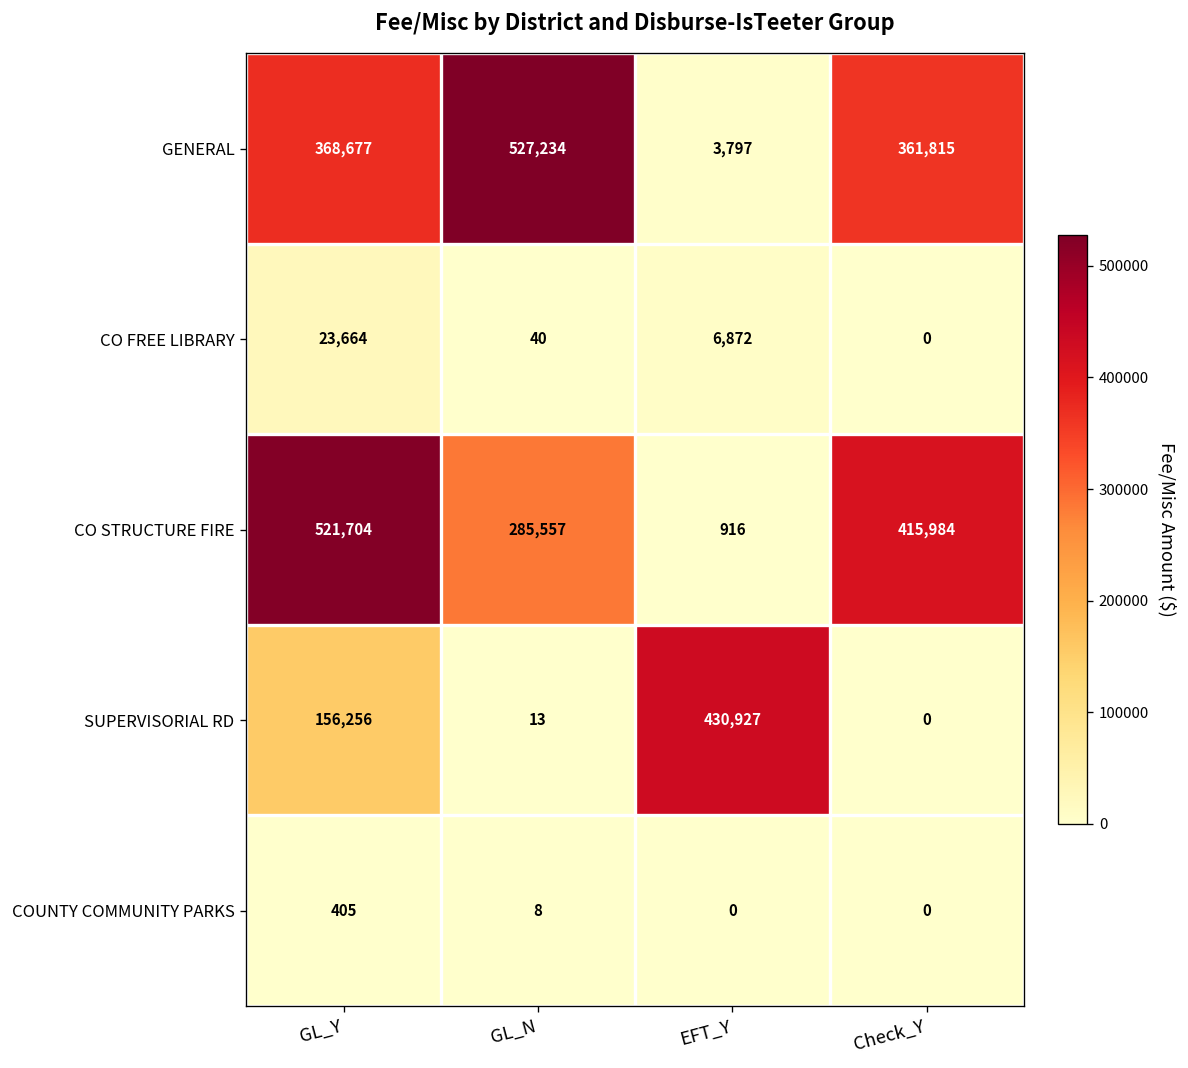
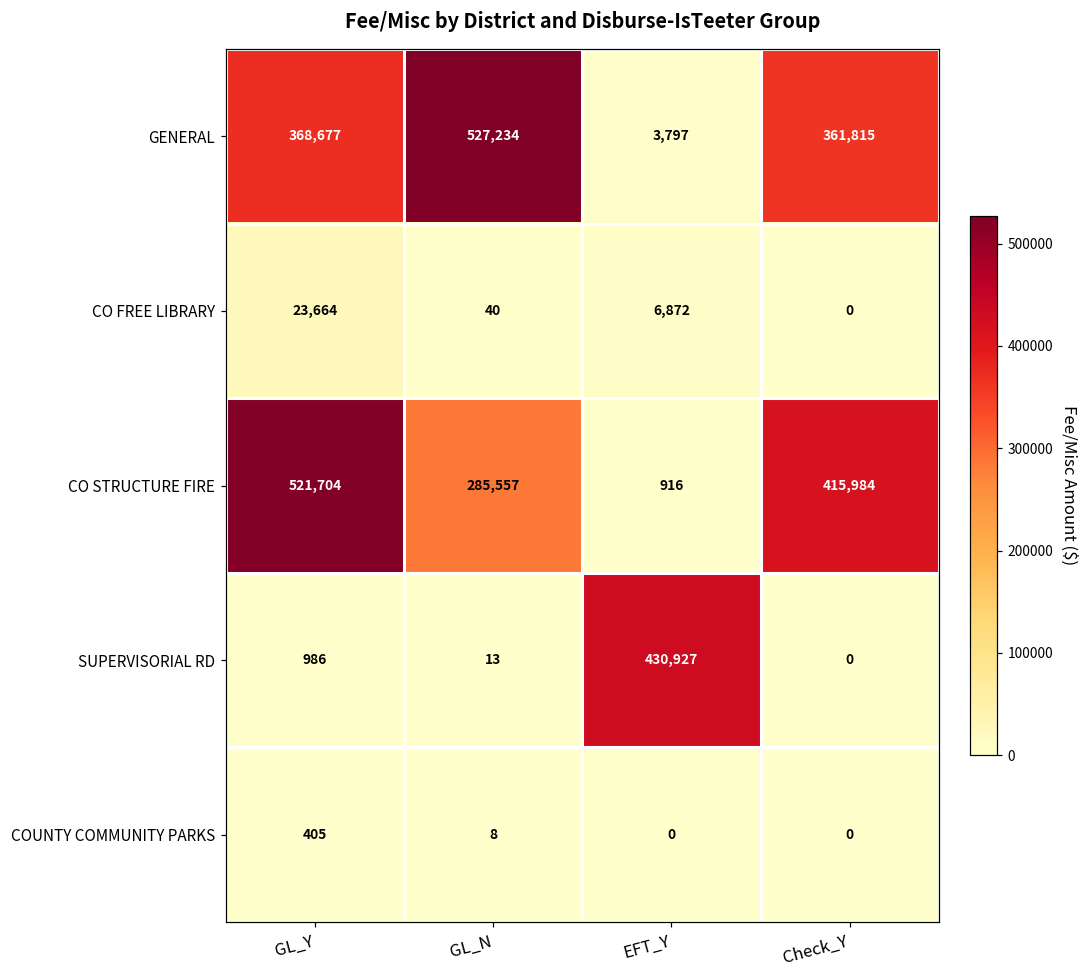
  {
    "GENERAL": {
      "GL_Y": "368,677",
      "GL_N": "527,234",
      "EFT_Y": "3,797",
      "Check_Y": "361,815"
    },
    "CO FREE LIBRARY": {
      "GL_Y": "23,664",
      "GL_N": "40",
      "EFT_Y": "6,872",
      "Check_Y": "0"
    },
    "CO STRUCTURE FIRE": {
      "GL_Y": "521,704",
      "GL_N": "285,557",
      "EFT_Y": "916",
      "Check_Y": "415,984"
    },
    "SUPERVISORIAL RD": {
-     "GL_Y": "156,256",
+     "GL_Y": "986",
      "GL_N": "13",
      "EFT_Y": "430,927",
      "Check_Y": "0"
    },
    "COUNTY COMMUNITY PARKS": {
      "GL_Y": "405",
      "GL_N": "8",
      "EFT_Y": "0",
      "Check_Y": "0"
    }
  }
